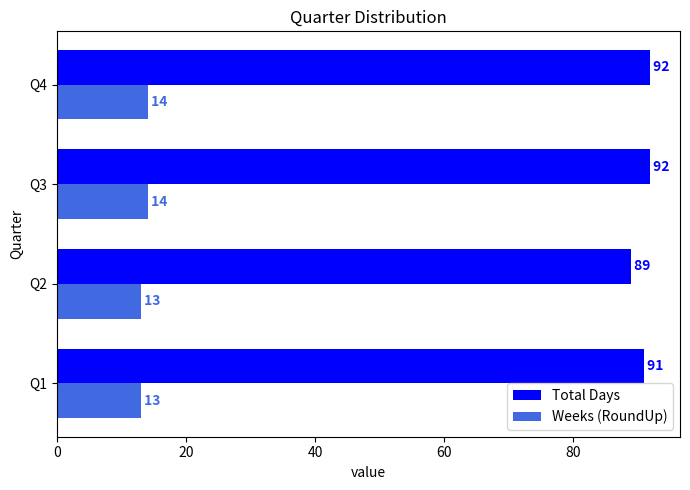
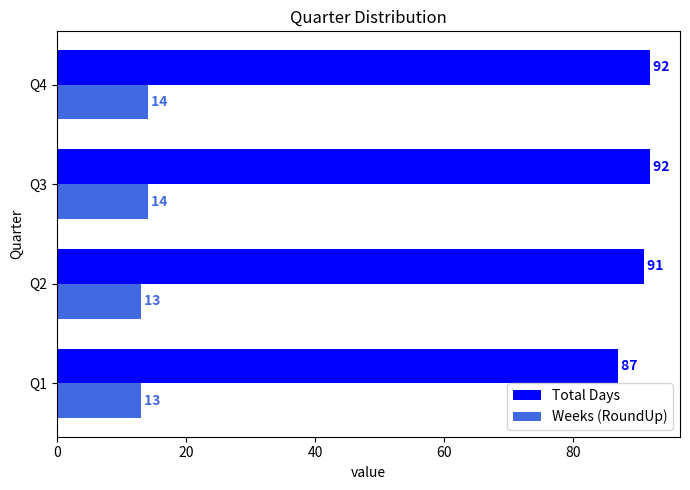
  {
    "Total Days": {
      "Q4": 92,
      "Q3": 92,
-     "Q2": 89,
-     "Q1": 91
+     "Q2": 91,
+     "Q1": 87
    },
    "Weeks (RoundUp)": {
      "Q4": 14,
      "Q3": 14,
      "Q2": 13,
      "Q1": 13
    }
  }
